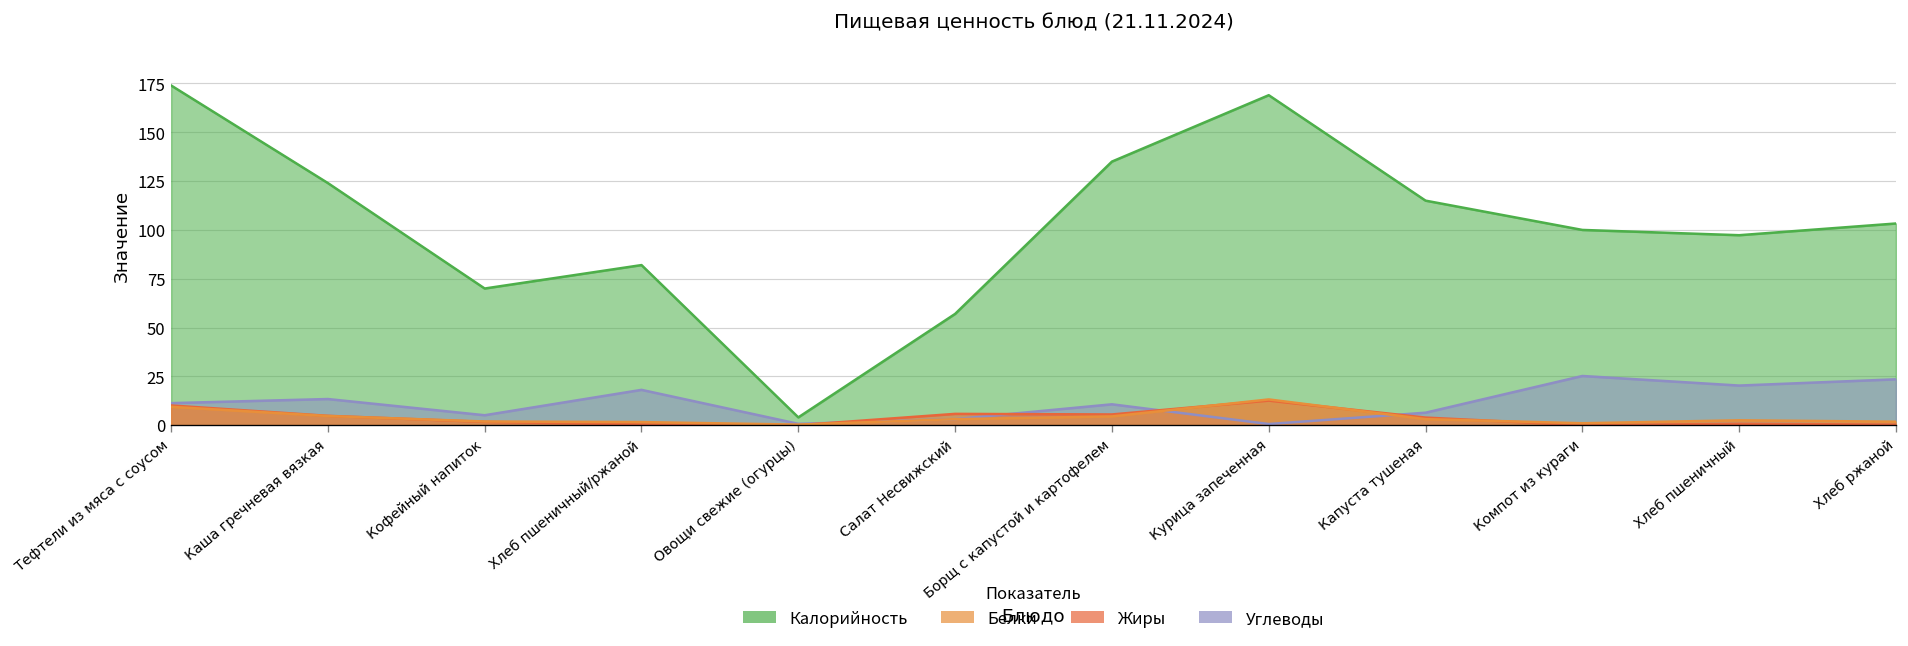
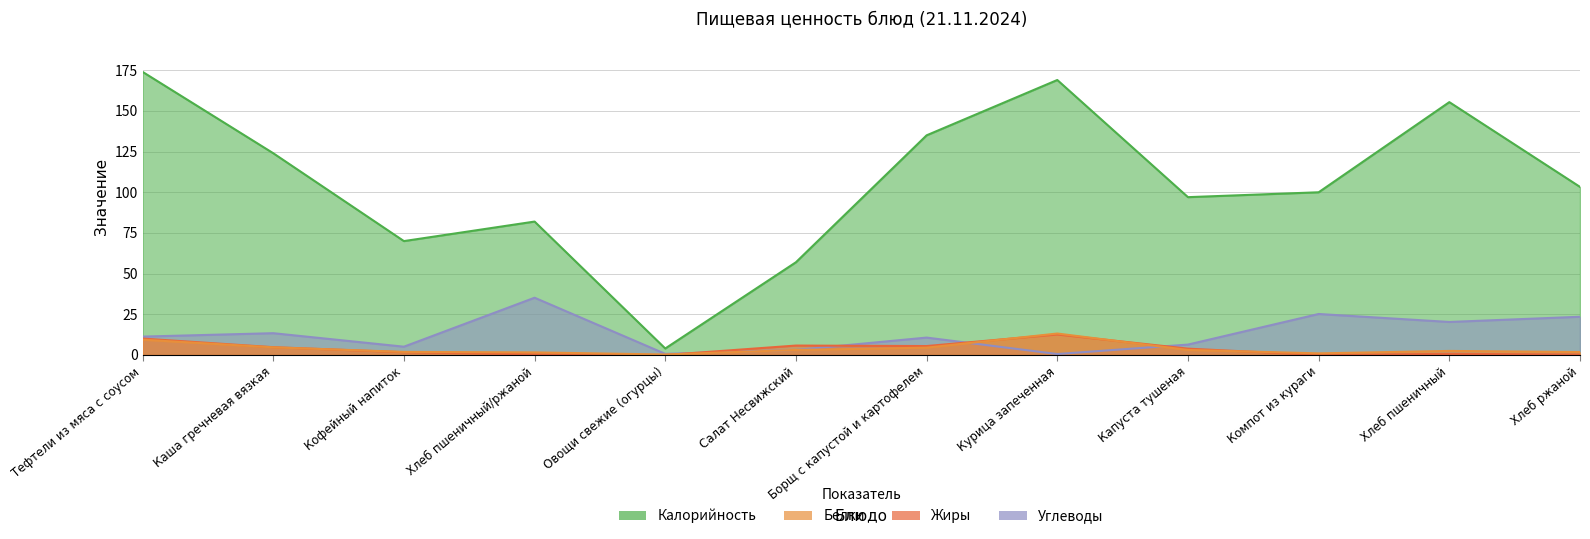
  {
    "Калорийность": {
      "Тефтели из мяса с соусом": 174,
      "Каша гречневая вязкая": 124,
      "Кофейный напиток": 70,
      "Хлеб пшеничный/ржаной": 82,
      "Овощи свежие (огурцы)": 4,
      "Салат Несвижский": 57,
      "Борщ с капустой и картофелем": 135,
      "Курица запеченная": 169,
-     "Капуста тушеная": 115,
+     "Капуста тушеная": 97,
      "Компот из кураги": 100,
-     "Хлеб пшеничный": 97,
+     "Хлеб пшеничный": 155,
      "Хлеб ржаной": 103
    },
    "Углеводы": {
      "Каша гречневая вязкая": 13,
      "Кофейный напиток": 5,
-     "Хлеб пшеничный/ржаной": 18,
+     "Хлеб пшеничный/ржаной": 35,
      "Борщ с капустой и картофелем": 11,
      "Курица запеченная": 1,
      "Капуста тушеная": 6,
      "Компот из кураги": 25,
      "Хлеб пшеничный": 20,
      "Хлеб ржаной": 24
    }
  }
